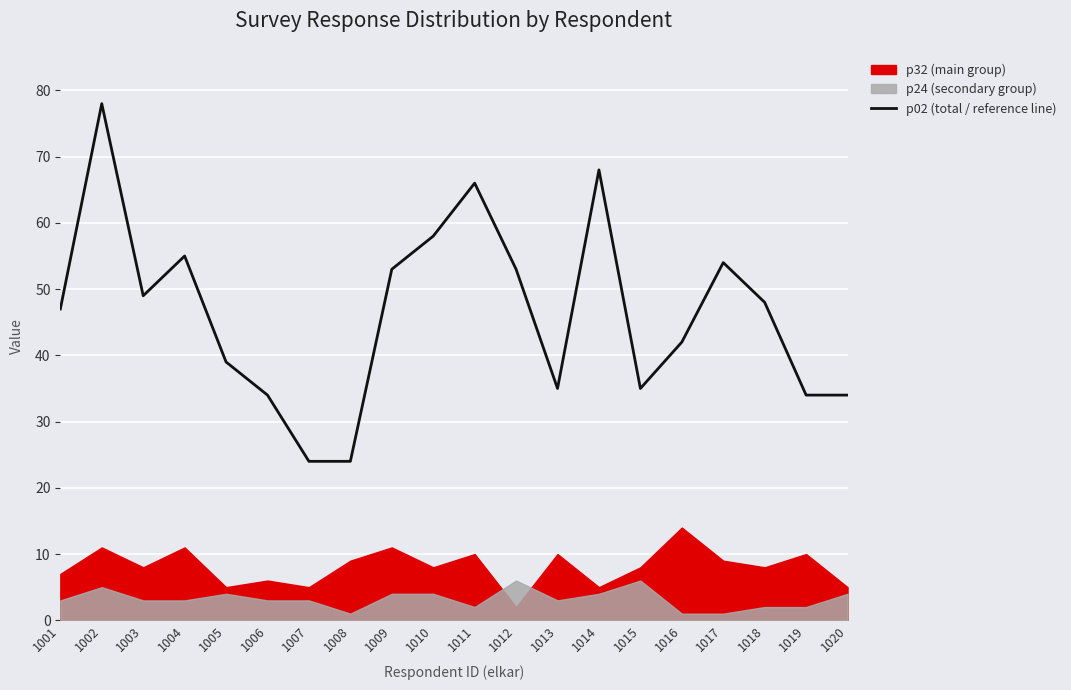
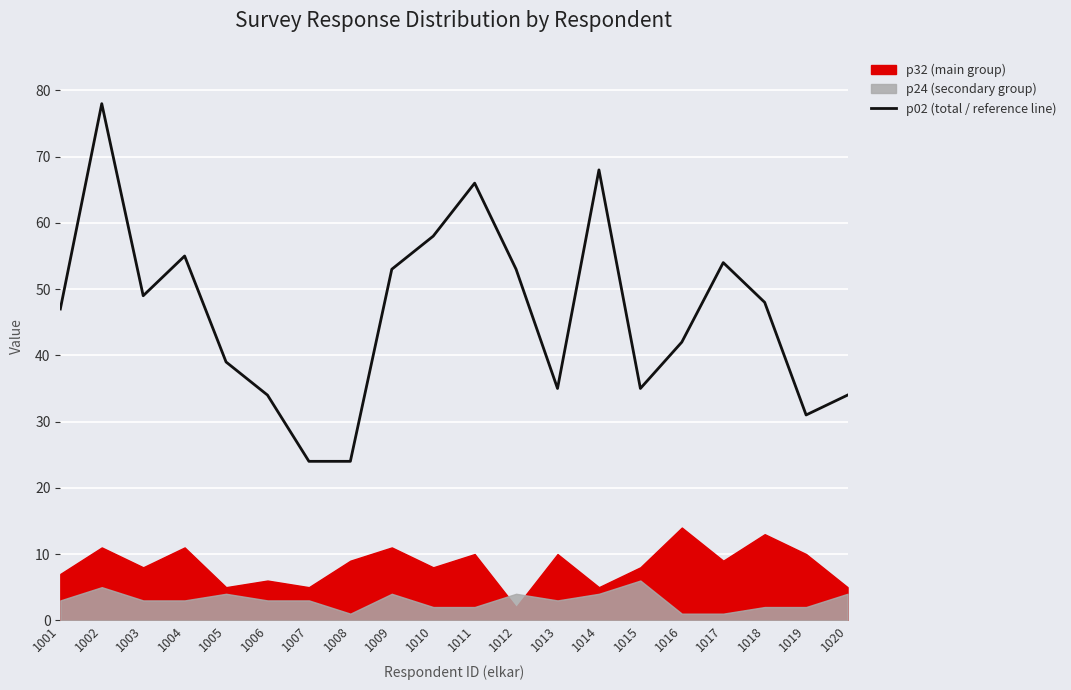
  {
    "p02 (total / reference line)": {
      "1001": 47,
      "1002": 78,
      "1003": 49,
      "1004": 55,
      "1005": 39,
      "1006": 34,
      "1007": 24,
      "1008": 24,
      "1009": 53,
      "1010": 58,
      "1011": 66,
      "1012": 53,
      "1013": 35,
      "1014": 68,
      "1015": 35,
      "1016": 42,
      "1017": 54,
      "1018": 48,
-     "1019": 34,
+     "1019": 31,
      "1020": 34
    },
    "p32 (main group)": {
      "1001": 7,
      "1002": 11,
      "1003": 8,
      "1004": 11,
      "1005": 5,
      "1006": 6,
      "1007": 5,
      "1008": 9,
      "1009": 11,
      "1010": 8,
      "1011": 10,
      "1012": 2,
      "1013": 10,
      "1014": 5,
      "1015": 8,
      "1016": 14,
      "1017": 9,
-     "1018": 8,
+     "1018": 13,
      "1019": 10,
      "1020": 5
    },
    "p24 (secondary group)": {
      "1001": 3,
      "1002": 5,
      "1003": 3,
      "1004": 3,
      "1005": 4,
      "1006": 3,
      "1007": 3,
      "1008": 1,
      "1009": 4,
-     "1010": 4,
+     "1010": 2,
      "1011": 2,
-     "1012": 6,
+     "1012": 4,
      "1013": 3,
      "1014": 4,
      "1015": 6,
      "1016": 1,
      "1017": 1,
      "1018": 2,
      "1019": 2,
      "1020": 4
    }
  }
